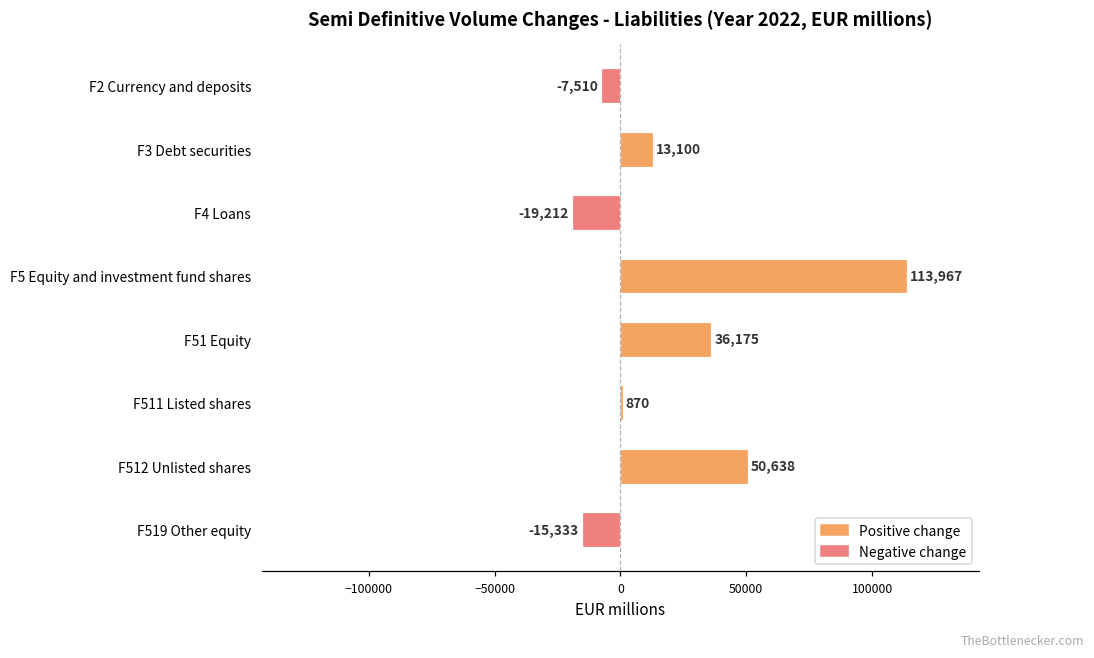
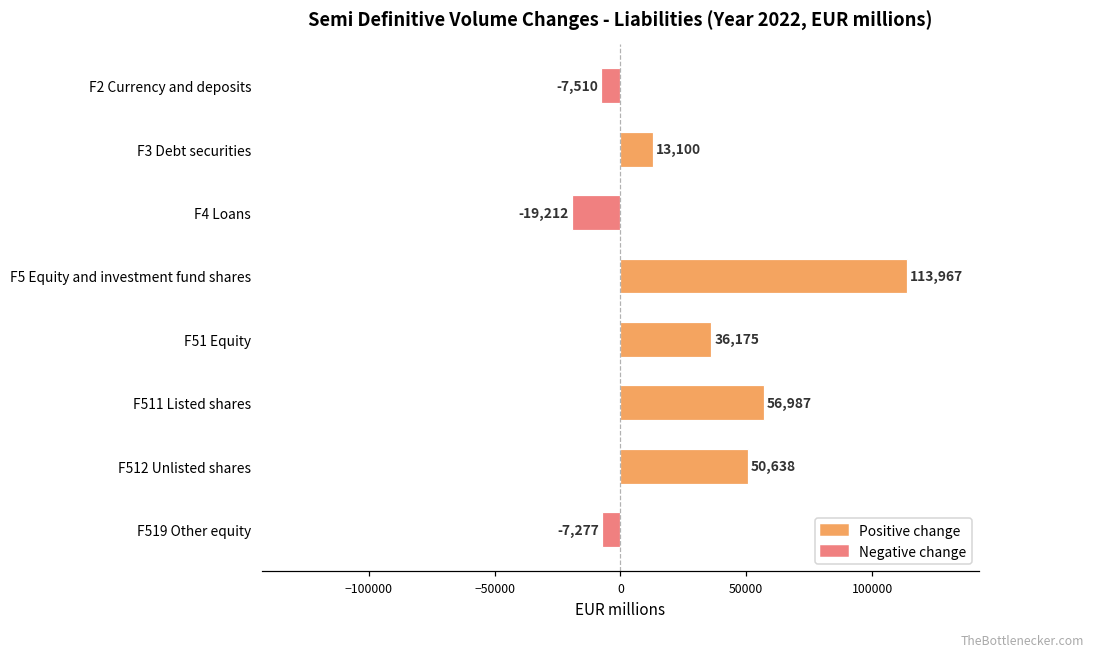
  {
    "F2 Currency and deposits": "-7,510",
    "F3 Debt securities": "13,100",
    "F4 Loans": "-19,212",
    "F5 Equity and investment fund shares": "113,967",
    "F51 Equity": "36,175",
-   "F511 Listed shares": "870",
+   "F511 Listed shares": "56,987",
    "F512 Unlisted shares": "50,638",
-   "F519 Other equity": "-15,333"
+   "F519 Other equity": "-7,277"
  }
